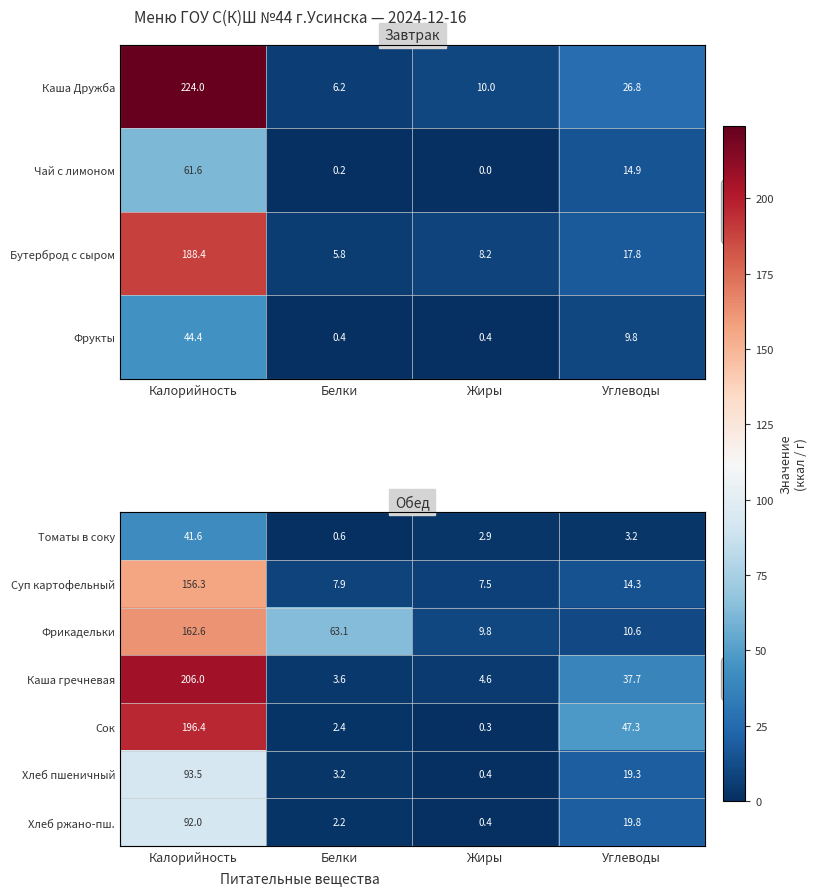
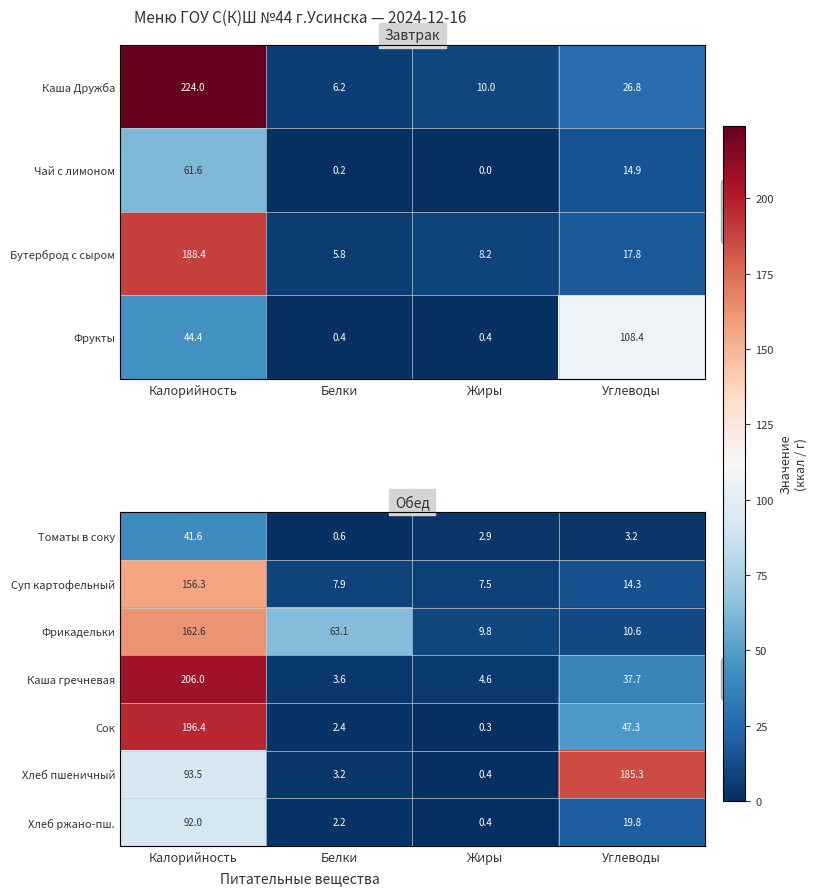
  {
    "Завтрак": {
      "Каша Дружба": {
        "Калорийность": 224.0,
        "Белки": 6.2,
        "Жиры": 10.0,
        "Углеводы": 26.8
      },
      "Чай с лимоном": {
        "Калорийность": 61.6,
        "Белки": 0.2,
        "Жиры": 0.0,
        "Углеводы": 14.9
      },
      "Бутерброд с сыром": {
        "Калорийность": 188.4,
        "Белки": 5.8,
        "Жиры": 8.2,
        "Углеводы": 17.8
      },
      "Фрукты": {
        "Калорийность": 44.4,
        "Белки": 0.4,
        "Жиры": 0.4,
-       "Углеводы": 9.8
+       "Углеводы": 108.4
      }
    },
    "Обед": {
      "Томаты в соку": {
        "Калорийность": 41.6,
        "Белки": 0.6,
        "Жиры": 2.9,
        "Углеводы": 3.2
      },
      "Суп картофельный": {
        "Калорийность": 156.3,
        "Белки": 7.9,
        "Жиры": 7.5,
        "Углеводы": 14.3
      },
      "Фрикадельки": {
        "Калорийность": 162.6,
        "Белки": 63.1,
        "Жиры": 9.8,
        "Углеводы": 10.6
      },
      "Каша гречневая": {
        "Калорийность": 206.0,
        "Белки": 3.6,
        "Жиры": 4.6,
        "Углеводы": 37.7
      },
      "Сок": {
        "Калорийность": 196.4,
        "Белки": 2.4,
        "Жиры": 0.3,
        "Углеводы": 47.3
      },
      "Хлеб пшеничный": {
        "Калорийность": 93.5,
        "Белки": 3.2,
        "Жиры": 0.4,
-       "Углеводы": 19.3
+       "Углеводы": 185.3
      },
      "Хлеб ржано-пш.": {
        "Калорийность": 92.0,
        "Белки": 2.2,
        "Жиры": 0.4,
        "Углеводы": 19.8
      }
    }
  }
